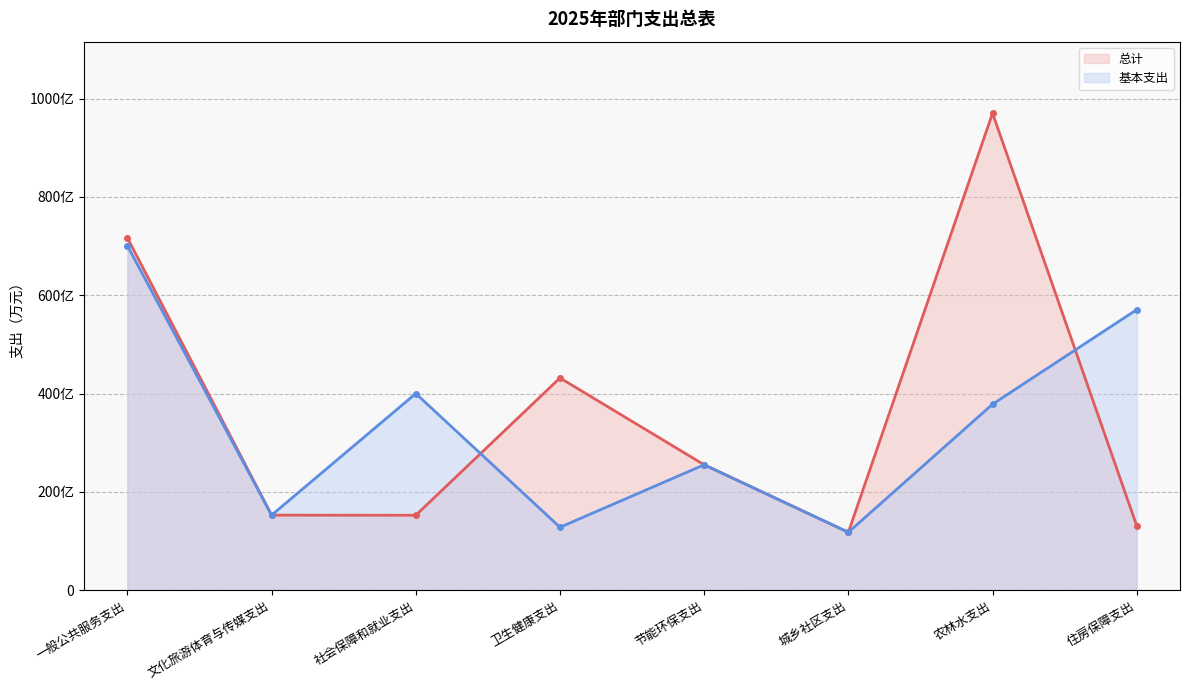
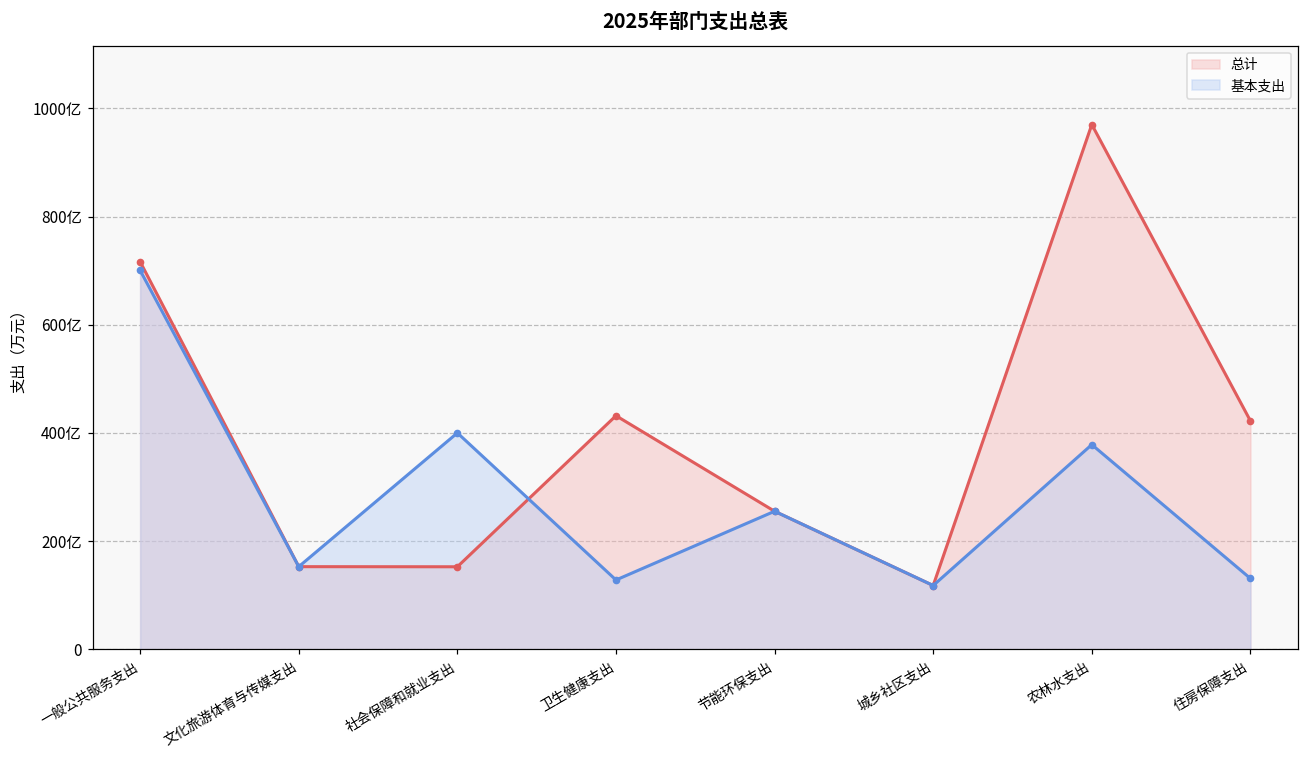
  {
    "总计": {
      "一般公共服务支出": "720亿",
      "社会保障和就业支出": "150亿",
      "卫生健康支出": "430亿",
      "农林水支出": "970亿",
-     "住房保障支出": "130亿"
+     "住房保障支出": "420亿"
    },
    "基本支出": {
      "一般公共服务支出": "700亿",
      "社会保障和就业支出": "400亿",
      "卫生健康支出": "130亿",
      "农林水支出": "380亿",
-     "住房保障支出": "570亿"
+     "住房保障支出": "130亿"
    }
  }
